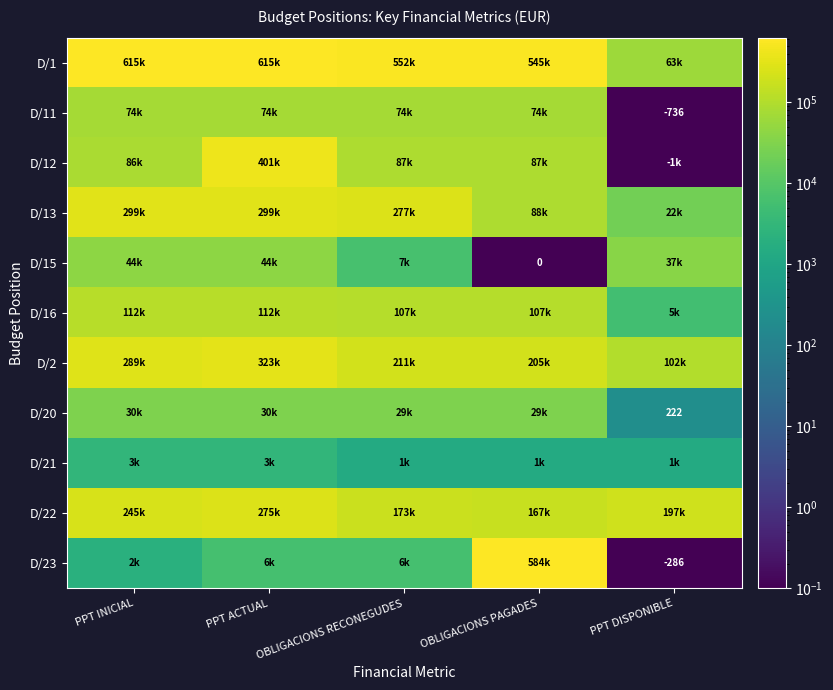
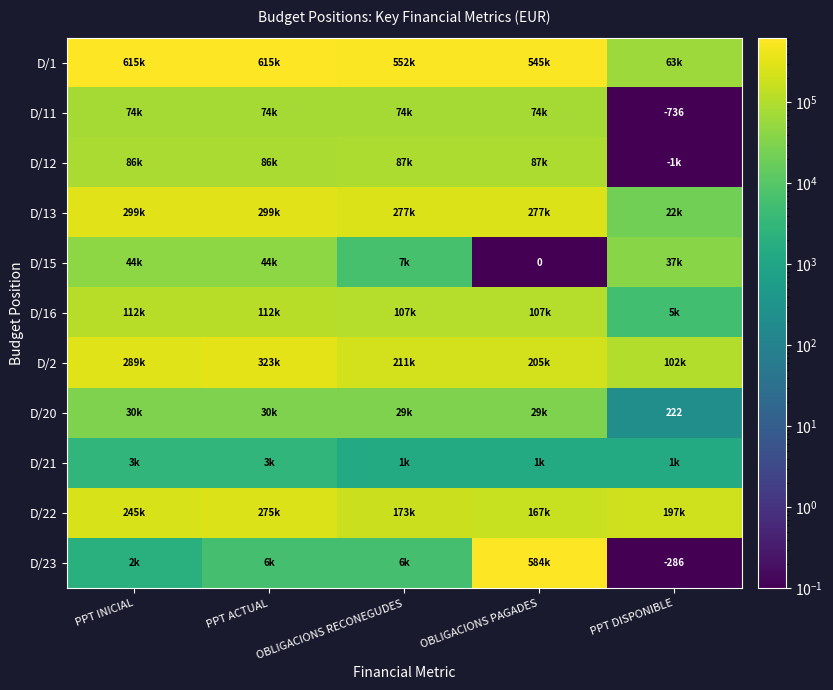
  {
    "D/1": {
      "PPT INICIAL": "615k",
      "PPT ACTUAL": "615k",
      "OBLIGACIONS RECONEGUDES": "552k",
      "OBLIGACIONS PAGADES": "545k",
      "PPT DISPONIBLE": "63k"
    },
    "D/11": {
      "PPT INICIAL": "74k",
      "PPT ACTUAL": "74k",
      "OBLIGACIONS RECONEGUDES": "74k",
      "OBLIGACIONS PAGADES": "74k",
      "PPT DISPONIBLE": "-736"
    },
    "D/12": {
      "PPT INICIAL": "86k",
-     "PPT ACTUAL": "401k",
+     "PPT ACTUAL": "86k",
      "OBLIGACIONS RECONEGUDES": "87k",
      "OBLIGACIONS PAGADES": "87k",
      "PPT DISPONIBLE": "-1k"
    },
    "D/13": {
      "PPT INICIAL": "299k",
      "PPT ACTUAL": "299k",
      "OBLIGACIONS RECONEGUDES": "277k",
-     "OBLIGACIONS PAGADES": "88k",
+     "OBLIGACIONS PAGADES": "277k",
      "PPT DISPONIBLE": "22k"
    },
    "D/15": {
      "PPT INICIAL": "44k",
      "PPT ACTUAL": "44k",
      "OBLIGACIONS RECONEGUDES": "7k",
      "OBLIGACIONS PAGADES": "0",
      "PPT DISPONIBLE": "37k"
    },
    "D/16": {
      "PPT INICIAL": "112k",
      "PPT ACTUAL": "112k",
      "OBLIGACIONS RECONEGUDES": "107k",
      "OBLIGACIONS PAGADES": "107k",
      "PPT DISPONIBLE": "5k"
    },
    "D/2": {
      "PPT INICIAL": "289k",
      "PPT ACTUAL": "323k",
      "OBLIGACIONS RECONEGUDES": "211k",
      "OBLIGACIONS PAGADES": "205k",
      "PPT DISPONIBLE": "102k"
    },
    "D/20": {
      "PPT INICIAL": "30k",
      "PPT ACTUAL": "30k",
      "OBLIGACIONS RECONEGUDES": "29k",
      "OBLIGACIONS PAGADES": "29k",
      "PPT DISPONIBLE": "222"
    },
    "D/21": {
      "PPT INICIAL": "3k",
      "PPT ACTUAL": "3k",
      "OBLIGACIONS RECONEGUDES": "1k",
      "OBLIGACIONS PAGADES": "1k",
      "PPT DISPONIBLE": "1k"
    },
    "D/22": {
      "PPT INICIAL": "245k",
      "PPT ACTUAL": "275k",
      "OBLIGACIONS RECONEGUDES": "173k",
      "OBLIGACIONS PAGADES": "167k",
      "PPT DISPONIBLE": "197k"
    },
    "D/23": {
      "PPT INICIAL": "2k",
      "PPT ACTUAL": "6k",
      "OBLIGACIONS RECONEGUDES": "6k",
      "OBLIGACIONS PAGADES": "584k",
      "PPT DISPONIBLE": "-286"
    }
  }
